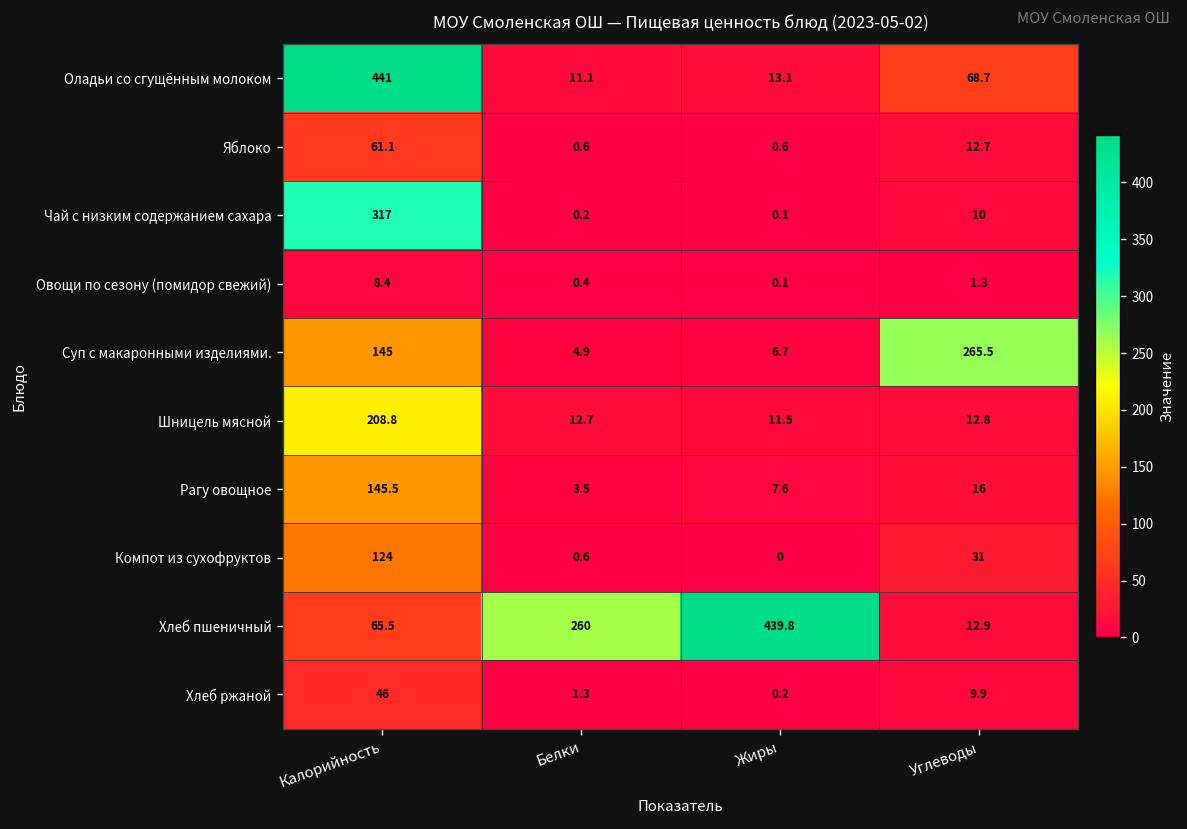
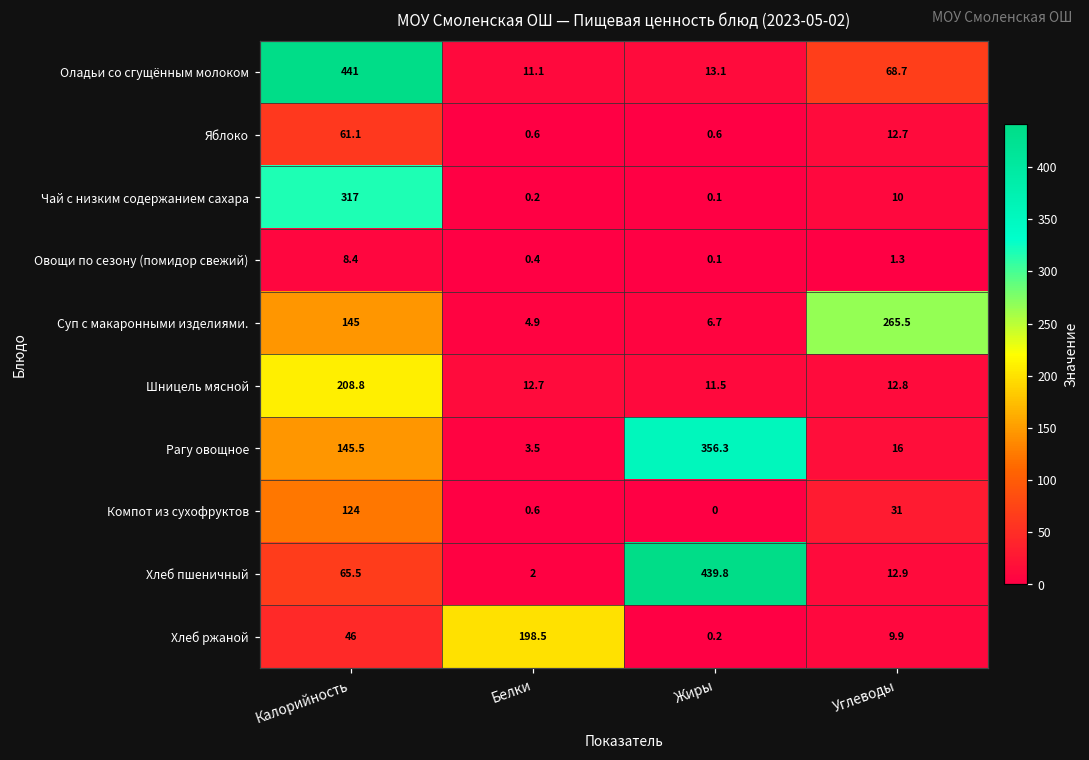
  {
    "Оладьи со сгущённым молоком": {
      "Калорийность": 441,
      "Белки": 11.1,
      "Жиры": 13.1,
      "Углеводы": 68.7
    },
    "Яблоко": {
      "Калорийность": 61.1,
      "Белки": 0.6,
      "Жиры": 0.6,
      "Углеводы": 12.7
    },
    "Чай с низким содержанием сахара": {
      "Калорийность": 317,
      "Белки": 0.2,
      "Жиры": 0.1,
      "Углеводы": 10
    },
    "Овощи по сезону (помидор свежий)": {
      "Калорийность": 8.4,
      "Белки": 0.4,
      "Жиры": 0.1,
      "Углеводы": 1.3
    },
    "Суп с макаронными изделиями.": {
      "Калорийность": 145,
      "Белки": 4.9,
      "Жиры": 6.7,
      "Углеводы": 265.5
    },
    "Шницель мясной": {
      "Калорийность": 208.8,
      "Белки": 12.7,
      "Жиры": 11.5,
      "Углеводы": 12.8
    },
    "Рагу овощное": {
      "Калорийность": 145.5,
      "Белки": 3.5,
-     "Жиры": 7.6,
+     "Жиры": 356.3,
      "Углеводы": 16
    },
    "Компот из сухофруктов": {
      "Калорийность": 124,
      "Белки": 0.6,
      "Жиры": 0,
      "Углеводы": 31
    },
    "Хлеб пшеничный": {
      "Калорийность": 65.5,
-     "Белки": 260,
+     "Белки": 2,
      "Жиры": 439.8,
      "Углеводы": 12.9
    },
    "Хлеб ржаной": {
      "Калорийность": 46,
-     "Белки": 1.3,
+     "Белки": 198.5,
      "Жиры": 0.2,
      "Углеводы": 9.9
    }
  }
